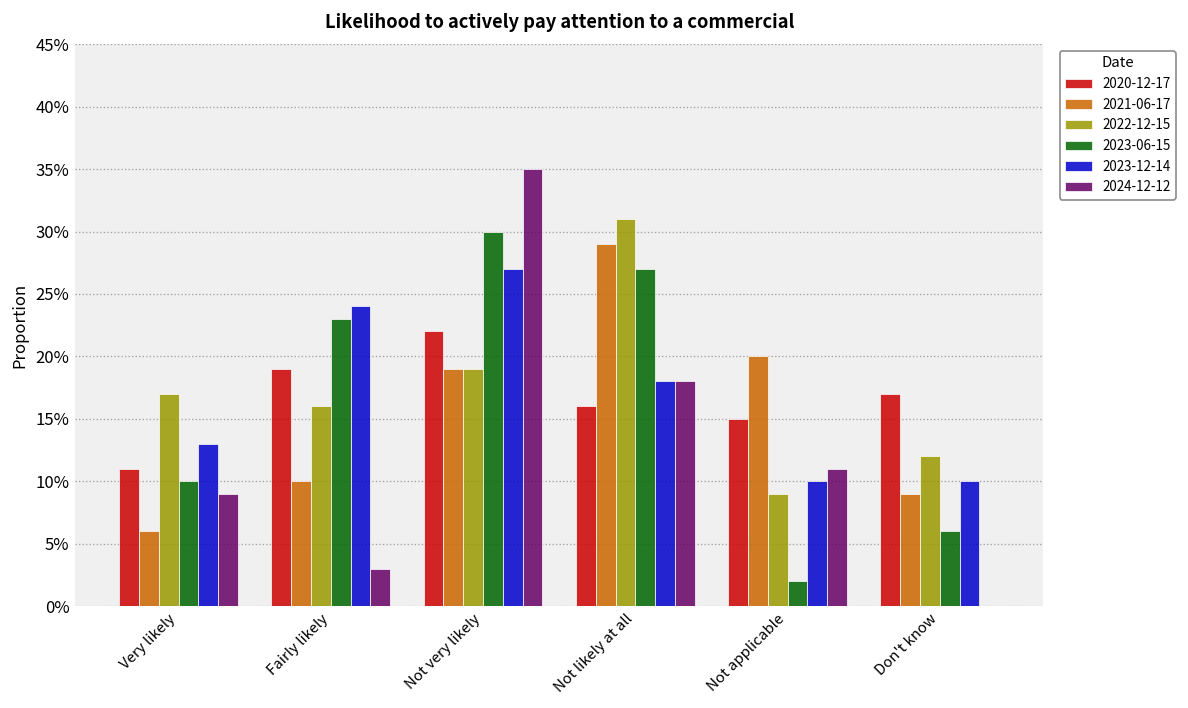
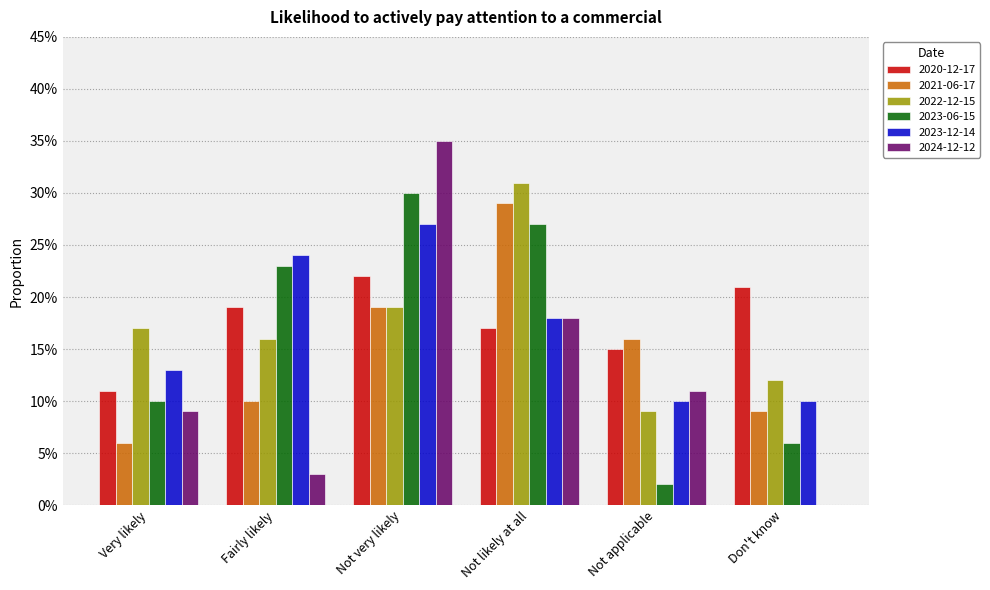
  {
    "2020-12-17": {
      "Very likely": "11.0%",
      "Fairly likely": "19.0%",
      "Not very likely": "22.0%",
-     "Not likely at all": "16.0%",
+     "Not likely at all": "17.0%",
      "Not applicable": "15.0%",
-     "Don't know": "17.0%"
+     "Don't know": "21.0%"
    },
    "2021-06-17": {
      "Very likely": "6.0%",
      "Fairly likely": "10.0%",
      "Not very likely": "19.0%",
      "Not likely at all": "29.0%",
-     "Not applicable": "20.0%",
+     "Not applicable": "16.0%",
      "Don't know": "9.0%"
    },
    "2022-12-15": {
      "Very likely": "17.0%",
      "Fairly likely": "16.0%",
      "Not very likely": "19.0%",
      "Not likely at all": "31.0%",
      "Not applicable": "9.0%",
      "Don't know": "12.0%"
    },
    "2023-06-15": {
      "Very likely": "10.0%",
      "Fairly likely": "23.0%",
      "Not very likely": "30.0%",
      "Not likely at all": "27.0%",
      "Not applicable": "2.0%",
      "Don't know": "6.0%"
    },
    "2023-12-14": {
      "Very likely": "13.0%",
      "Fairly likely": "24.0%",
      "Not very likely": "27.0%",
      "Not likely at all": "18.0%",
      "Not applicable": "10.0%",
      "Don't know": "10.0%"
    },
    "2024-12-12": {
      "Very likely": "9.0%",
      "Fairly likely": "3.0%",
      "Not very likely": "35.0%",
      "Not likely at all": "18.0%",
      "Not applicable": "11.0%",
      "Don't know": "0.0%"
    }
  }
